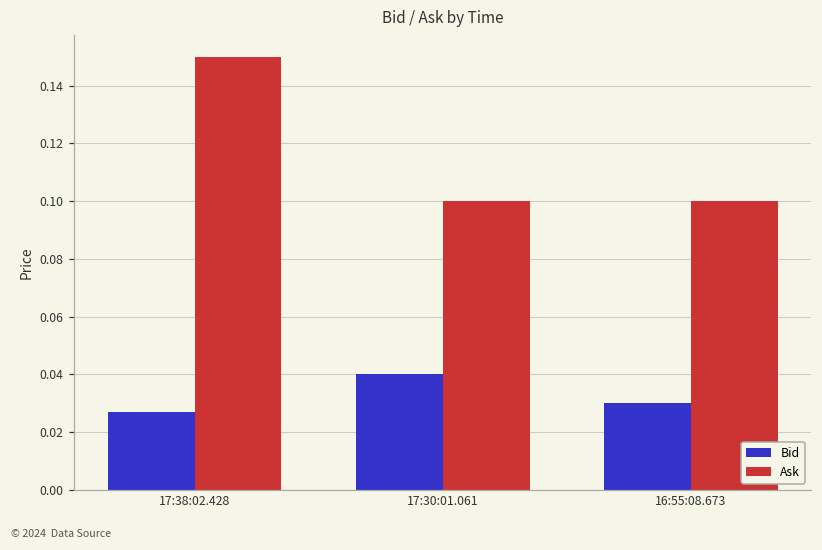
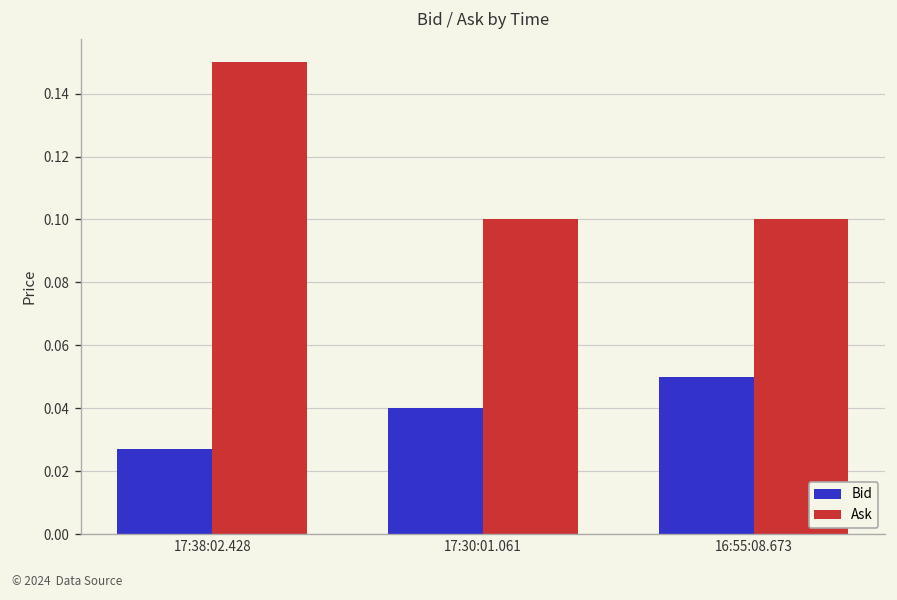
  {
    "Bid": {
      "17:38:02.428": 0.027,
      "17:30:01.061": 0.04,
-     "16:55:08.673": 0.03
+     "16:55:08.673": 0.05
    },
    "Ask": {
      "17:38:02.428": 0.15,
      "17:30:01.061": 0.10,
      "16:55:08.673": 0.10
    }
  }
